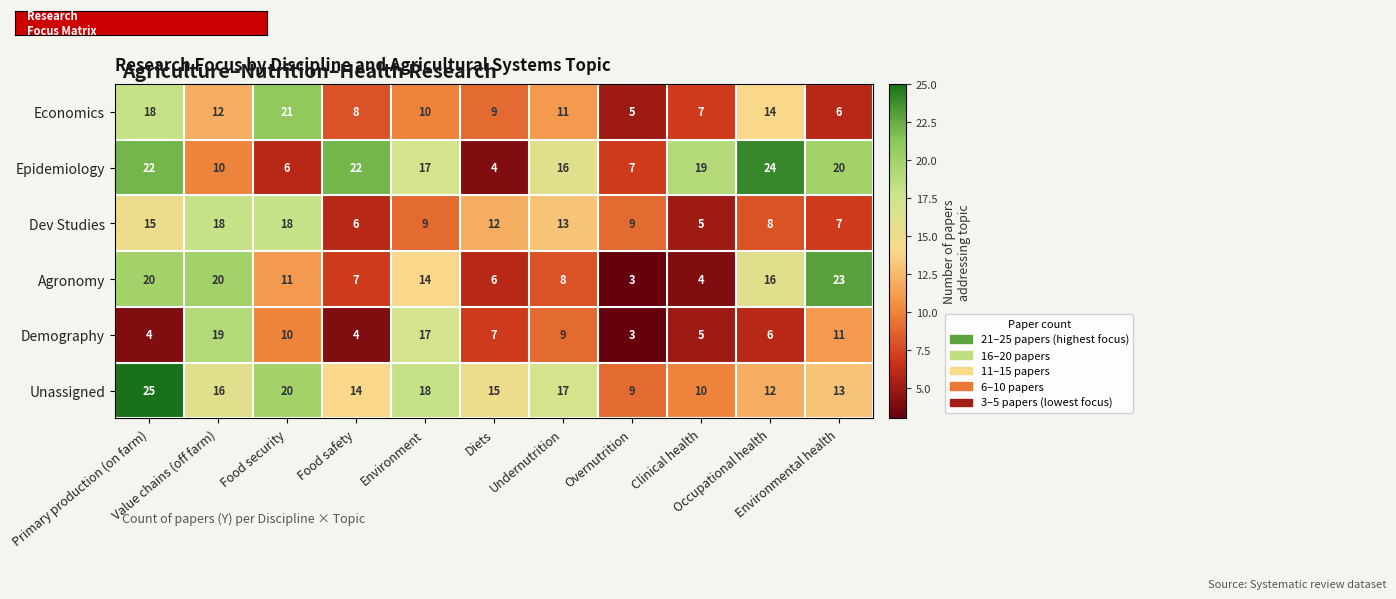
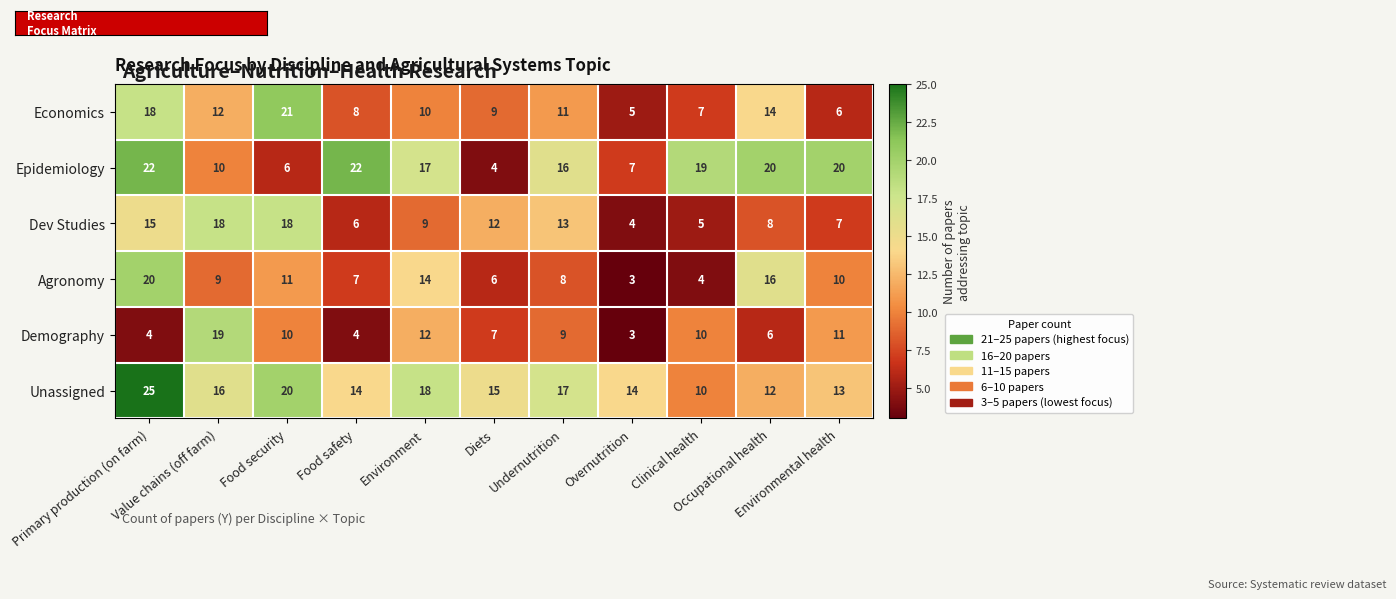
  {
    "Economics": {
      "Primary production (on farm)": 18,
      "Value chains (off farm)": 12,
      "Food security": 21,
      "Food safety": 8,
      "Environment": 10,
      "Diets": 9,
      "Undernutrition": 11,
      "Overnutrition": 5,
      "Clinical health": 7,
      "Occupational health": 14,
      "Environmental health": 6
    },
    "Epidemiology": {
      "Primary production (on farm)": 22,
      "Value chains (off farm)": 10,
      "Food security": 6,
      "Food safety": 22,
      "Environment": 17,
      "Diets": 4,
      "Undernutrition": 16,
      "Overnutrition": 7,
      "Clinical health": 19,
-     "Occupational health": 24,
+     "Occupational health": 20,
      "Environmental health": 20
    },
    "Dev Studies": {
      "Primary production (on farm)": 15,
      "Value chains (off farm)": 18,
      "Food security": 18,
      "Food safety": 6,
      "Environment": 9,
      "Diets": 12,
      "Undernutrition": 13,
-     "Overnutrition": 9,
+     "Overnutrition": 4,
      "Clinical health": 5,
      "Occupational health": 8,
      "Environmental health": 7
    },
    "Agronomy": {
      "Primary production (on farm)": 20,
-     "Value chains (off farm)": 20,
+     "Value chains (off farm)": 9,
      "Food security": 11,
      "Food safety": 7,
      "Environment": 14,
      "Diets": 6,
      "Undernutrition": 8,
      "Overnutrition": 3,
      "Clinical health": 4,
      "Occupational health": 16,
-     "Environmental health": 23
+     "Environmental health": 10
    },
    "Demography": {
      "Primary production (on farm)": 4,
      "Value chains (off farm)": 19,
      "Food security": 10,
      "Food safety": 4,
-     "Environment": 17,
+     "Environment": 12,
      "Diets": 7,
      "Undernutrition": 9,
      "Overnutrition": 3,
-     "Clinical health": 5,
+     "Clinical health": 10,
      "Occupational health": 6,
      "Environmental health": 11
    },
    "Unassigned": {
      "Primary production (on farm)": 25,
      "Value chains (off farm)": 16,
      "Food security": 20,
      "Food safety": 14,
      "Environment": 18,
      "Diets": 15,
      "Undernutrition": 17,
-     "Overnutrition": 9,
+     "Overnutrition": 14,
      "Clinical health": 10,
      "Occupational health": 12,
      "Environmental health": 13
    }
  }
